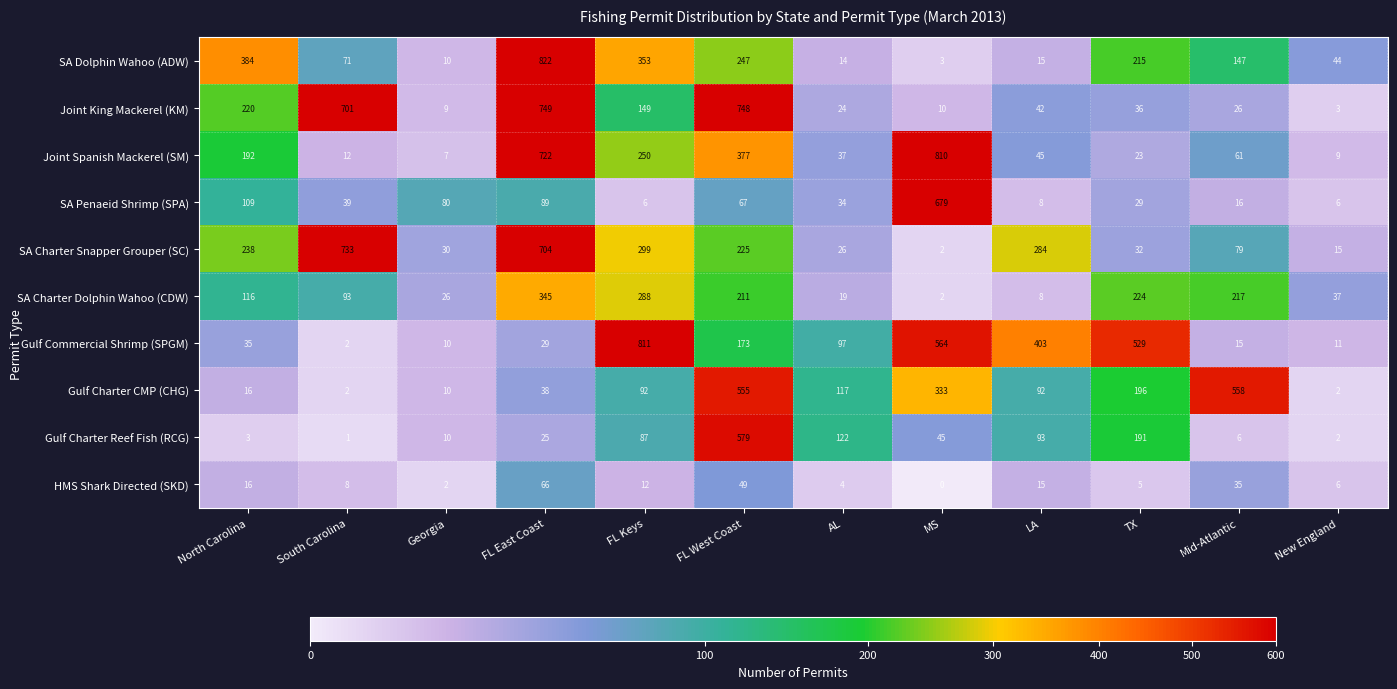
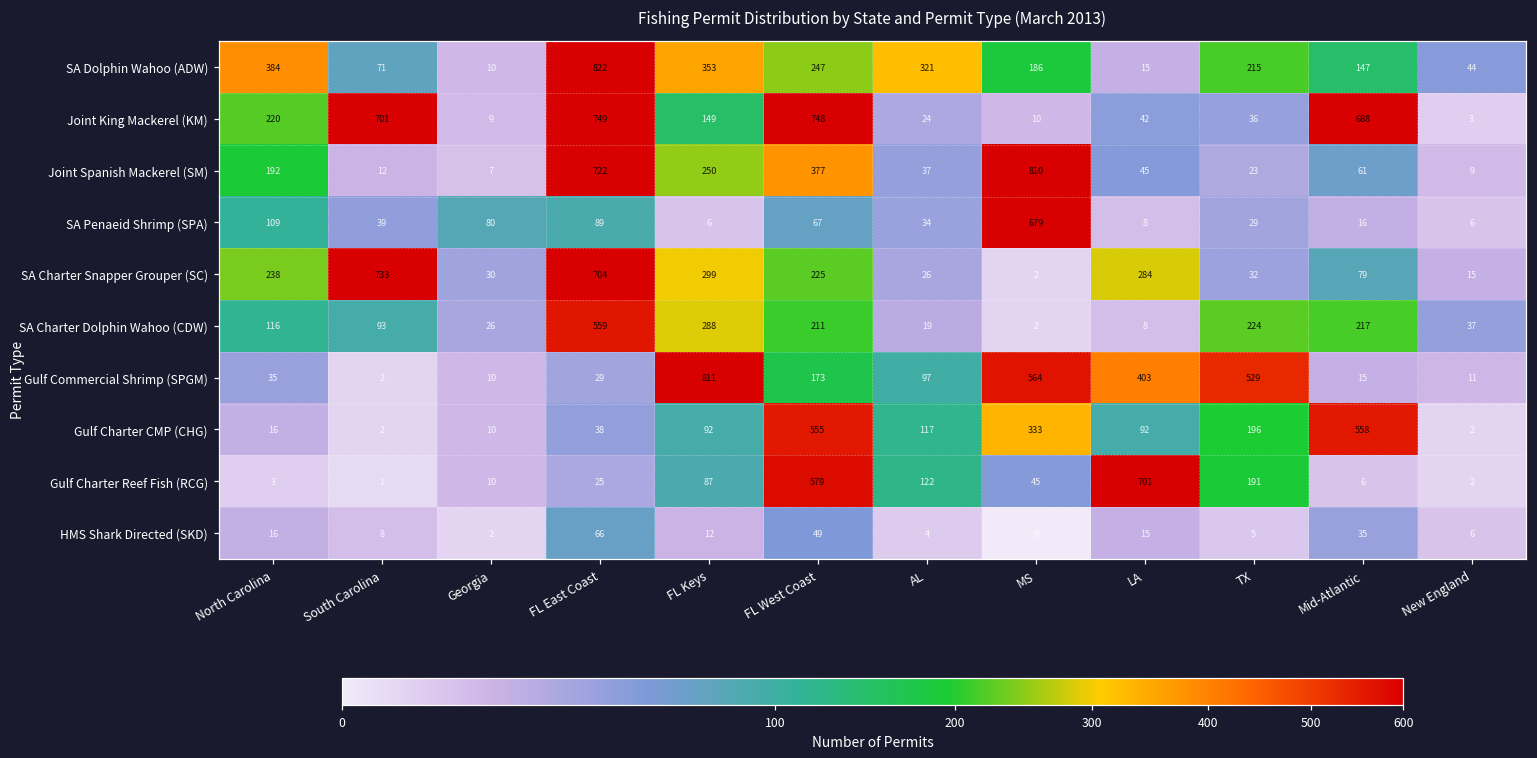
  {
    "SA Dolphin Wahoo (ADW)": {
      "North Carolina": 384,
      "South Carolina": 71,
      "Georgia": 10,
      "FL East Coast": 822,
      "FL Keys": 353,
      "FL West Coast": 247,
-     "AL": 14,
-     "MS": 3,
+     "AL": 321,
+     "MS": 186,
      "LA": 15,
      "TX": 215,
      "Mid-Atlantic": 147,
      "New England": 44
    },
    "Joint King Mackerel (KM)": {
      "North Carolina": 220,
      "South Carolina": 701,
      "Georgia": 9,
      "FL East Coast": 749,
      "FL Keys": 149,
      "FL West Coast": 748,
      "AL": 24,
      "MS": 10,
      "LA": 42,
      "TX": 36,
-     "Mid-Atlantic": 26,
+     "Mid-Atlantic": 688,
      "New England": 3
    },
    "Joint Spanish Mackerel (SM)": {
      "North Carolina": 192,
      "South Carolina": 12,
      "Georgia": 7,
      "FL East Coast": 722,
      "FL Keys": 250,
      "FL West Coast": 377,
      "AL": 37,
      "MS": 810,
      "LA": 45,
      "TX": 23,
      "Mid-Atlantic": 61,
      "New England": 9
    },
    "SA Penaeid Shrimp (SPA)": {
      "North Carolina": 109,
      "South Carolina": 39,
      "Georgia": 80,
      "FL East Coast": 89,
      "FL Keys": 6,
      "FL West Coast": 67,
      "AL": 34,
      "MS": 679,
      "LA": 8,
      "TX": 29,
      "Mid-Atlantic": 16,
      "New England": 6
    },
    "SA Charter Snapper Grouper (SC)": {
      "North Carolina": 238,
      "South Carolina": 733,
      "Georgia": 30,
      "FL East Coast": 704,
      "FL Keys": 299,
      "FL West Coast": 225,
      "AL": 26,
      "LA": 284,
      "TX": 32,
      "Mid-Atlantic": 79,
      "New England": 15
    },
    "SA Charter Dolphin Wahoo (CDW)": {
      "North Carolina": 116,
      "South Carolina": 93,
      "Georgia": 26,
-     "FL East Coast": 345,
+     "FL East Coast": 559,
      "FL Keys": 288,
      "FL West Coast": 211,
      "AL": 19,
      "LA": 8,
      "TX": 224,
      "Mid-Atlantic": 217,
      "New England": 37
    },
    "Gulf Commercial Shrimp (SPGM)": {
      "North Carolina": 35,
      "Georgia": 10,
      "FL East Coast": 29,
      "FL Keys": 811,
      "FL West Coast": 173,
      "AL": 97,
      "MS": 564,
      "LA": 403,
      "TX": 529,
      "Mid-Atlantic": 15,
      "New England": 11
    },
    "Gulf Charter CMP (CHG)": {
      "North Carolina": 16,
      "Georgia": 10,
      "FL East Coast": 38,
      "FL Keys": 92,
      "FL West Coast": 555,
      "AL": 117,
      "MS": 333,
      "LA": 92,
      "TX": 196,
      "Mid-Atlantic": 558
    },
    "Gulf Charter Reef Fish (RCG)": {
      "North Carolina": 3,
      "Georgia": 10,
      "FL East Coast": 25,
      "FL Keys": 87,
      "FL West Coast": 579,
      "AL": 122,
      "MS": 45,
-     "LA": 93,
+     "LA": 701,
      "TX": 191,
      "Mid-Atlantic": 6
    },
    "HMS Shark Directed (SKD)": {
      "North Carolina": 16,
      "South Carolina": 8,
      "FL East Coast": 66,
      "FL Keys": 12,
      "FL West Coast": 49,
      "LA": 15,
      "TX": 5,
      "Mid-Atlantic": 35,
      "New England": 6
    }
  }
